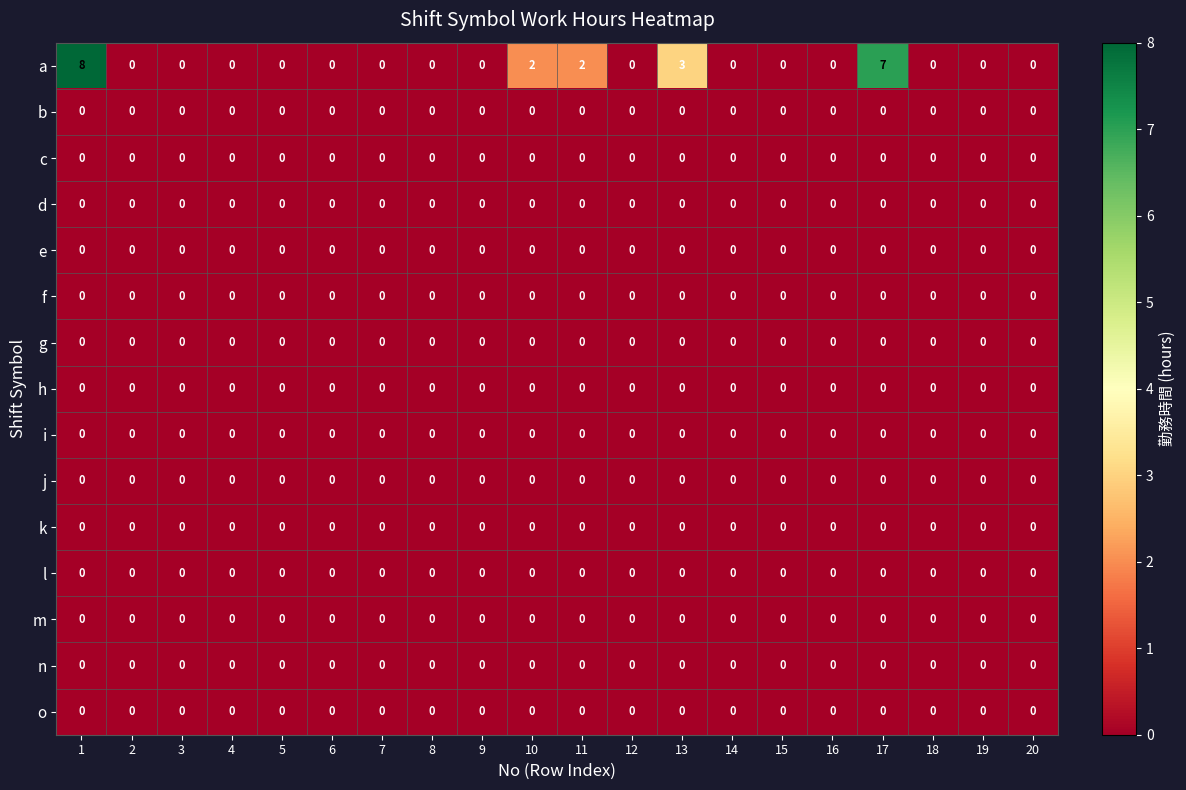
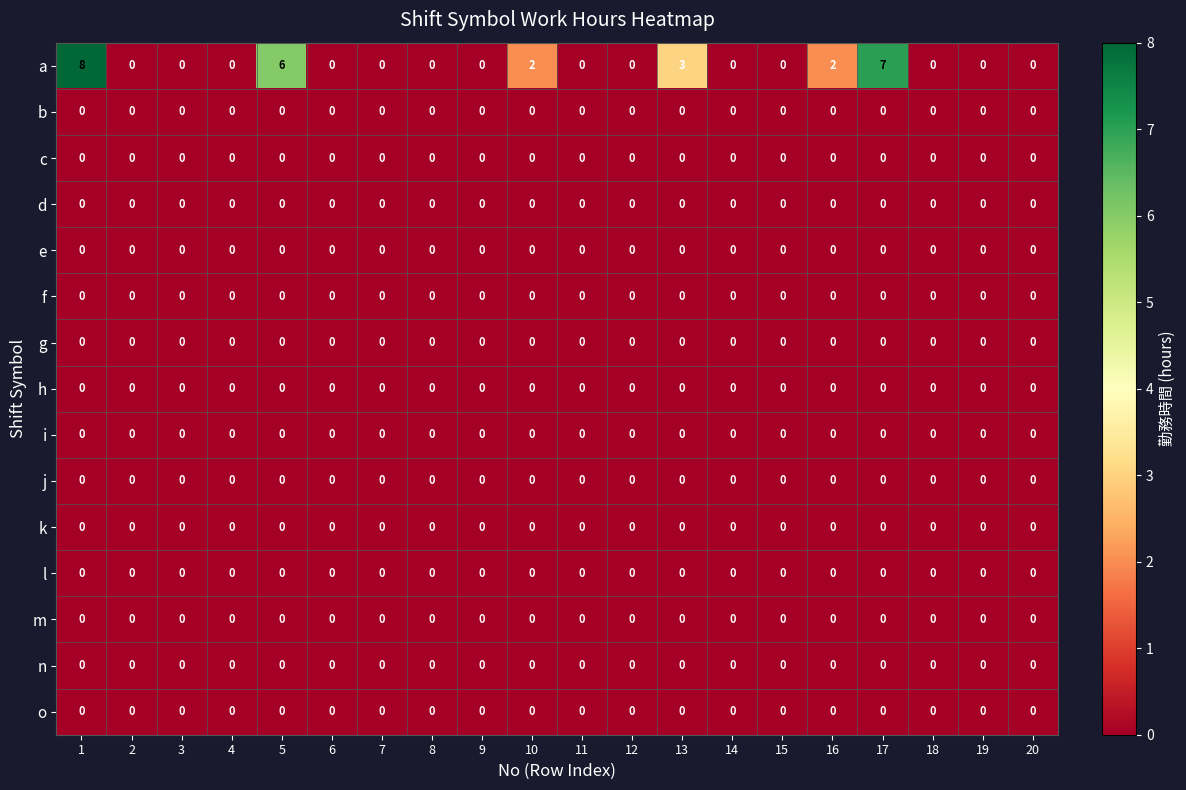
  {
    "a": {
      "1": 8,
      "2": 0,
      "3": 0,
      "4": 0,
-     "5": 0,
+     "5": 6,
      "6": 0,
      "7": 0,
      "8": 0,
      "9": 0,
      "10": 2,
-     "11": 2,
+     "11": 0,
      "12": 0,
      "13": 3,
      "14": 0,
      "15": 0,
-     "16": 0,
+     "16": 2,
      "17": 7,
      "18": 0,
      "19": 0,
      "20": 0
    }
  }
